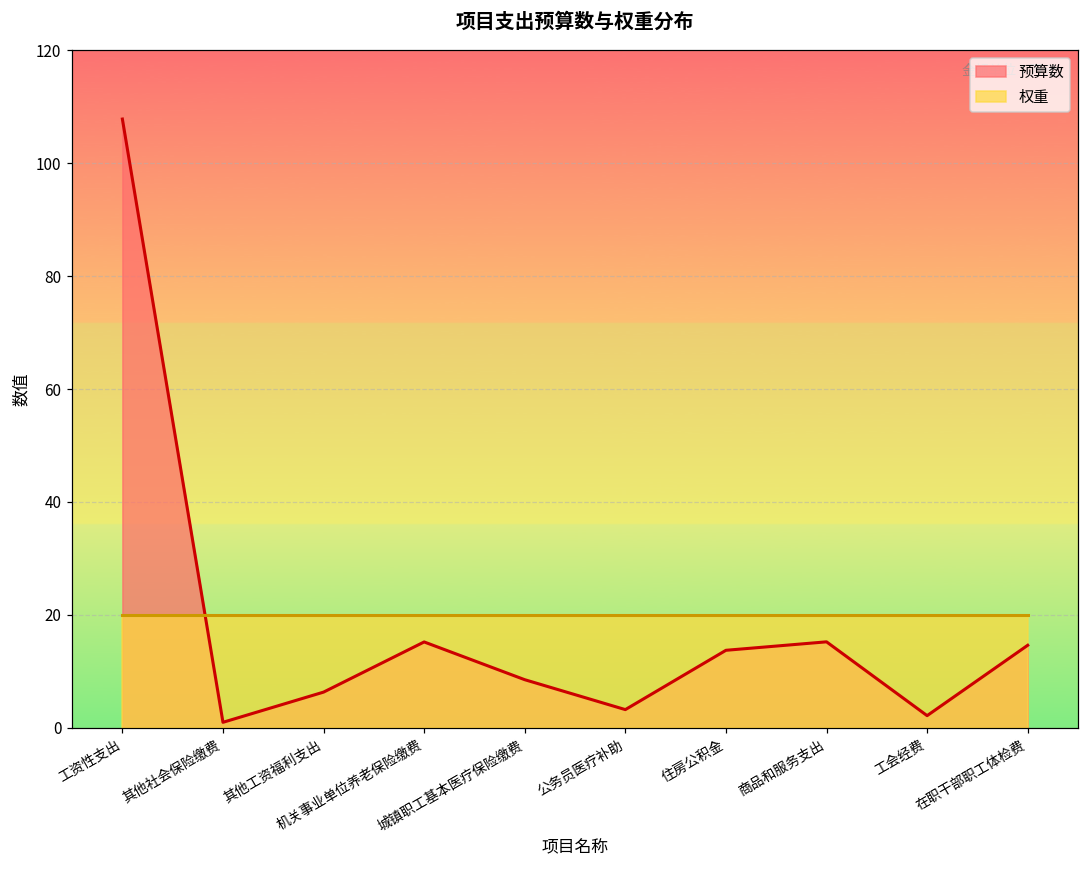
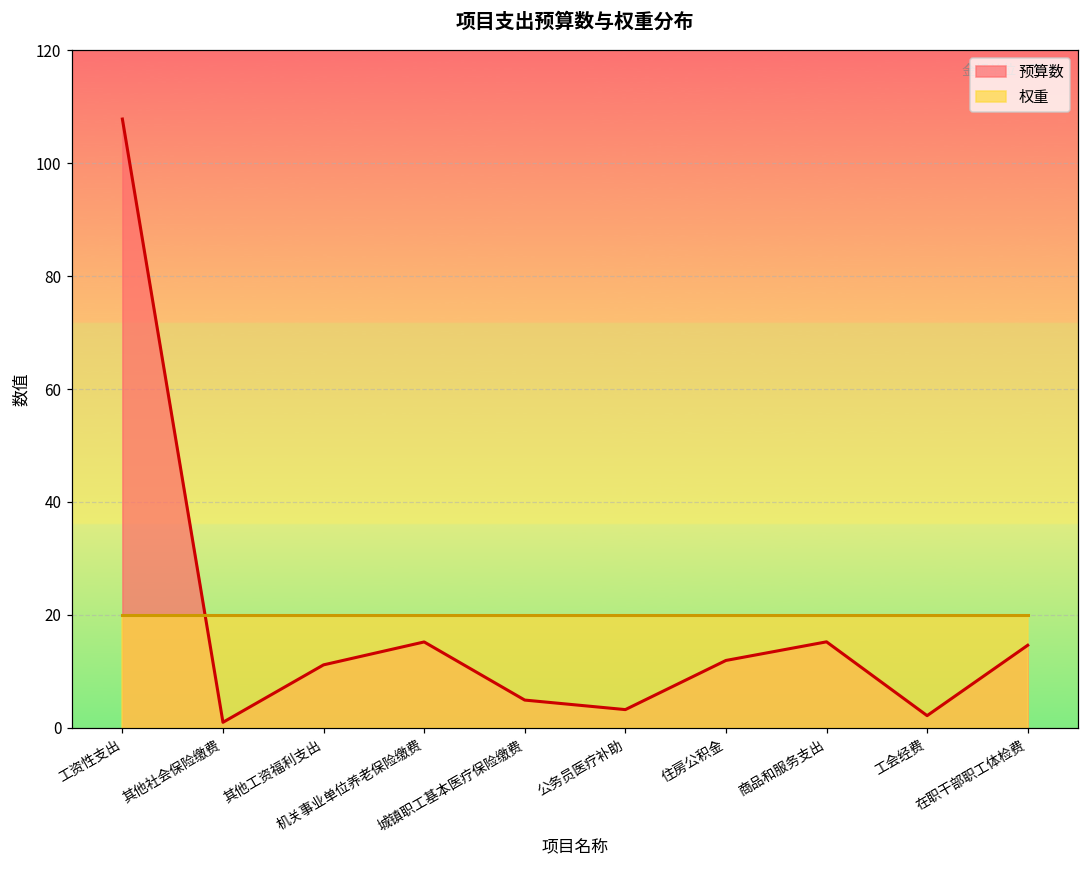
  {
    "预算数": {
      "工资性支出": 108,
      "其他社会保险缴费": 1,
-     "其他工资福利支出": 6,
+     "其他工资福利支出": 11,
      "机关事业单位养老保险缴费": 15,
-     "城镇职工基本医疗保险缴费": 8,
+     "城镇职工基本医疗保险缴费": 5,
      "公务员医疗补助": 3,
-     "住房公积金": 14,
+     "住房公积金": 12,
      "商品和服务支出": 15,
      "工会经费": 2,
      "在职干部职工体检费": 15
    },
    "权重": {
      "工资性支出": 20,
      "其他社会保险缴费": 20,
      "其他工资福利支出": 20,
      "机关事业单位养老保险缴费": 20,
      "城镇职工基本医疗保险缴费": 20,
      "公务员医疗补助": 20,
      "住房公积金": 20,
      "商品和服务支出": 20,
      "工会经费": 20,
      "在职干部职工体检费": 20
    }
  }
